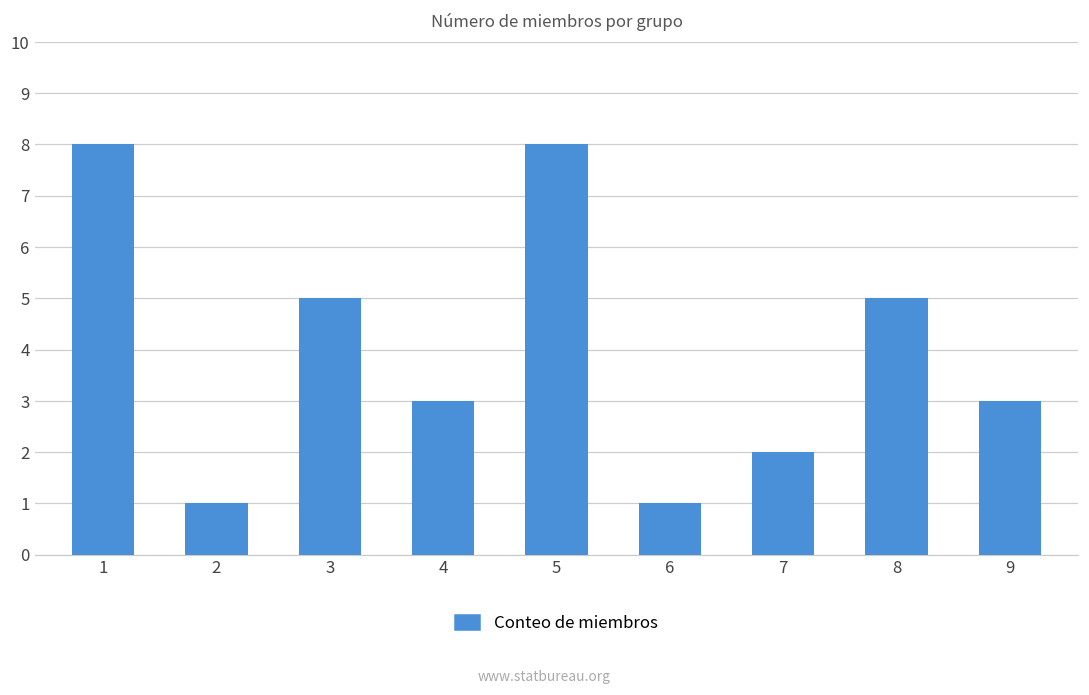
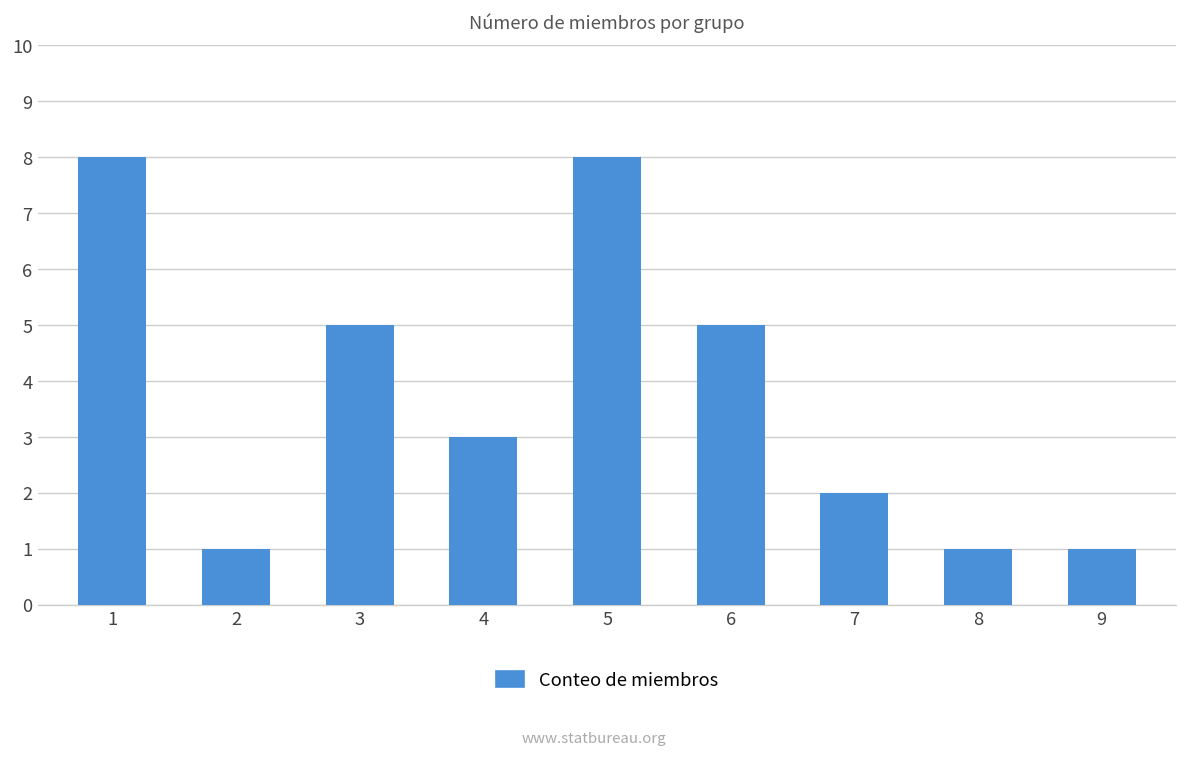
  {
    "1": 8,
    "2": 1,
    "3": 5,
    "4": 3,
    "5": 8,
-   "6": 1,
+   "6": 5,
    "7": 2,
-   "8": 5,
-   "9": 3
+   "8": 1,
+   "9": 1
  }
